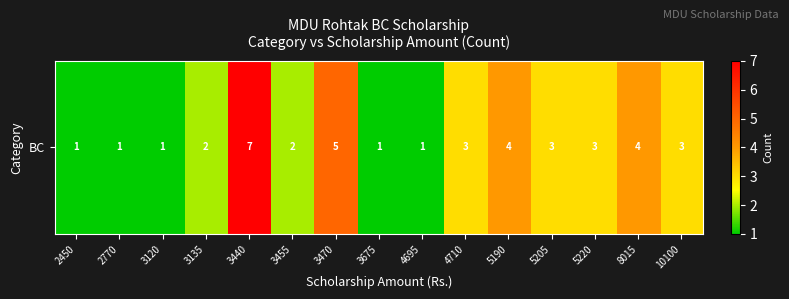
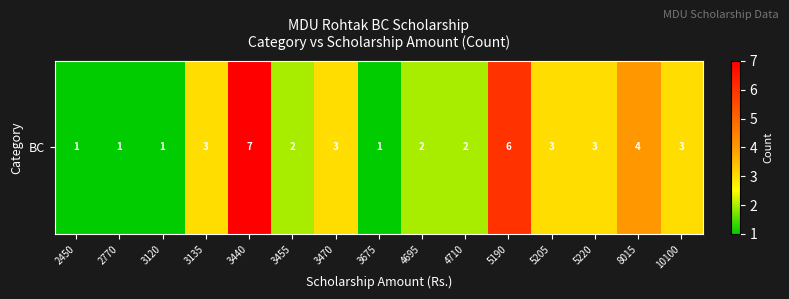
  {
    "BC": {
      "2450": 1,
      "2770": 1,
      "3120": 1,
-     "3135": 2,
+     "3135": 3,
      "3440": 7,
      "3455": 2,
-     "3470": 5,
+     "3470": 3,
      "3675": 1,
-     "4695": 1,
-     "4710": 3,
-     "5190": 4,
+     "4695": 2,
+     "4710": 2,
+     "5190": 6,
      "5205": 3,
      "5220": 3,
      "8015": 4,
      "10100": 3
    }
  }
